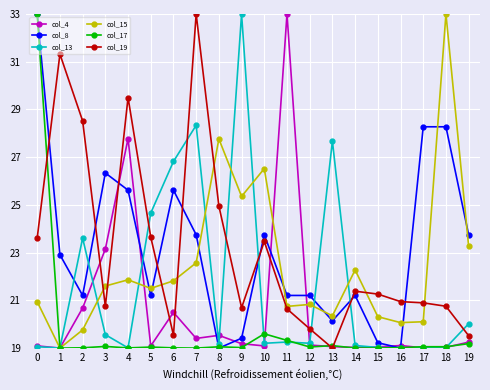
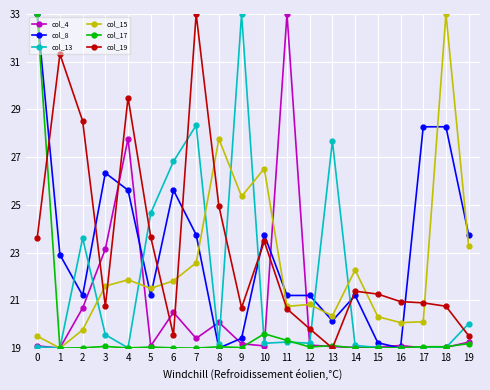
  {
    "col_4": {
      "2": 20.7,
      "3": 23.2,
      "4": 27.8,
      "6": 20.5,
      "7": 19.4,
-     "8": 19.5,
+     "8": 20.1,
      "9": 19.2,
      "10": 19.1,
      "11": 33.0
    },
    "col_8": {
      "1": 22.9,
      "2": 21.2,
      "3": 26.3,
      "4": 25.6,
      "5": 21.2,
      "6": 25.6,
      "7": 23.7,
      "9": 19.4,
      "10": 23.7,
      "11": 21.2,
      "12": 21.2,
      "13": 20.1,
      "14": 21.2,
      "15": 19.2,
      "17": 28.3,
      "18": 28.3,
      "19": 23.7
    },
    "col_13": {
      "2": 23.6,
      "3": 19.6,
      "5": 24.7,
      "6": 26.8,
      "7": 28.3,
      "8": 19.2,
      "9": 33.0,
      "10": 19.2,
      "13": 27.7,
      "19": 20.0
    },
    "col_15": {
-     "0": 20.9,
+     "0": 19.5,
      "2": 19.8,
      "3": 21.6,
      "4": 21.9,
      "5": 21.5,
      "6": 21.8,
      "7": 22.6,
      "8": 27.8,
      "9": 25.4,
      "10": 26.5,
      "12": 20.8,
      "13": 20.4,
      "14": 22.3,
      "15": 20.3,
      "16": 20.1,
      "17": 20.1,
      "18": 33.0,
      "19": 23.3
    },
    "col_17": {
      "2": 19.0,
      "3": 19.1,
      "6": 19.0,
      "7": 19.0,
      "9": 19.0,
      "10": 19.6
    },
    "col_19": {
      "0": 23.6,
      "1": 31.3,
      "2": 28.5,
      "3": 20.8,
      "4": 29.5,
      "5": 23.7,
      "6": 19.5,
      "7": 33.0,
      "8": 25.0,
      "9": 20.7,
      "10": 23.5,
      "12": 19.8,
      "14": 21.4,
      "15": 21.3,
      "16": 20.9,
      "17": 20.9,
      "18": 20.8,
      "19": 19.5
    }
  }
